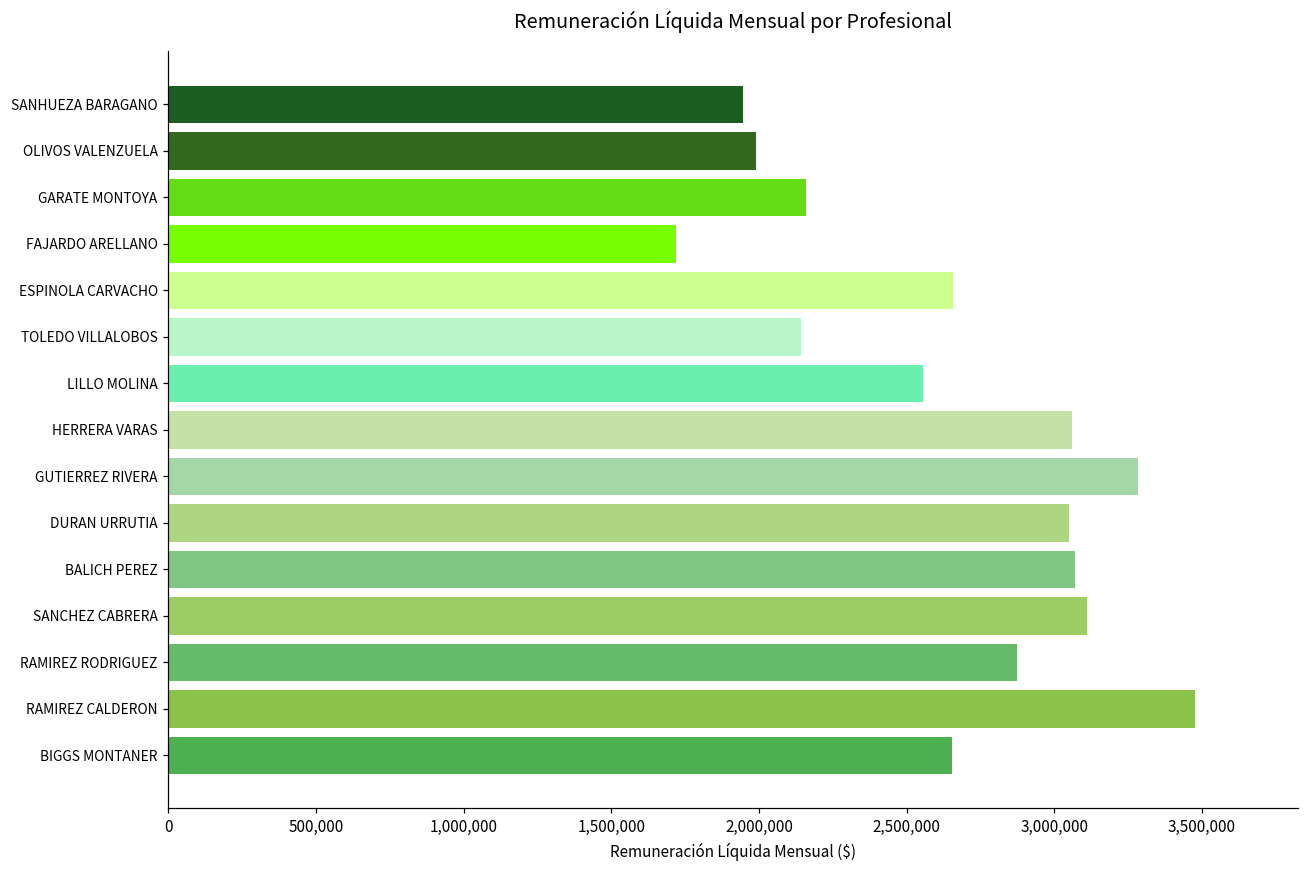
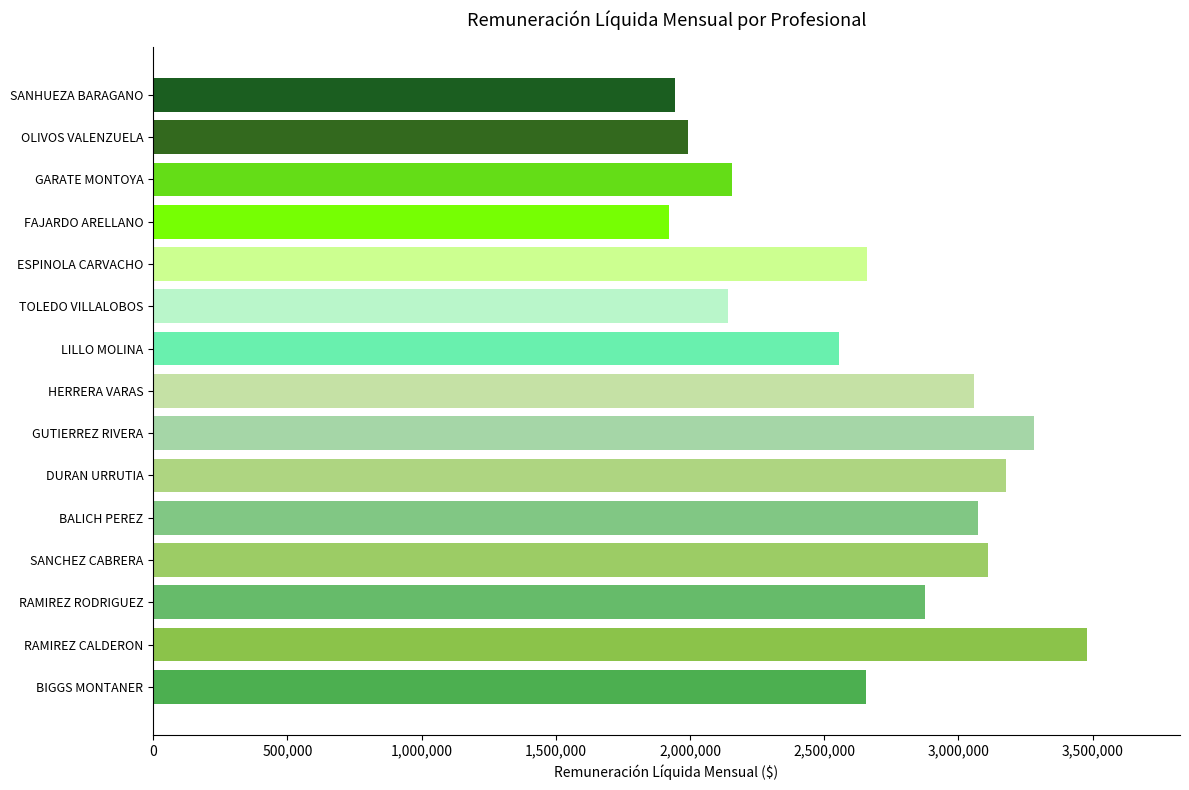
  {
    "SANHUEZA BARAGANO": "1,950,000",
    "OLIVOS VALENZUELA": "1,990,000",
    "GARATE MONTOYA": "2,160,000",
-   "FAJARDO ARELLANO": "1,720,000",
+   "FAJARDO ARELLANO": "1,920,000",
    "ESPINOLA CARVACHO": "2,660,000",
    "TOLEDO VILLALOBOS": "2,140,000",
    "LILLO MOLINA": "2,560,000",
    "HERRERA VARAS": "3,060,000",
    "GUTIERREZ RIVERA": "3,280,000",
-   "DURAN URRUTIA": "3,050,000",
+   "DURAN URRUTIA": "3,180,000",
    "BALICH PEREZ": "3,070,000",
    "SANCHEZ CABRERA": "3,110,000",
    "RAMIREZ RODRIGUEZ": "2,870,000",
    "RAMIREZ CALDERON": "3,480,000",
    "BIGGS MONTANER": "2,650,000"
  }
